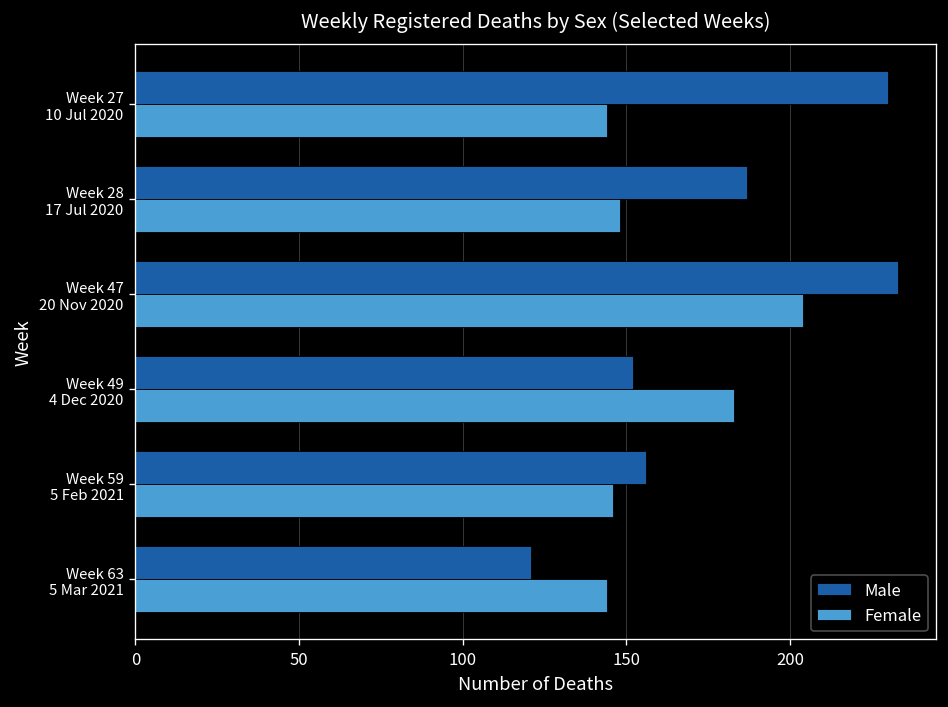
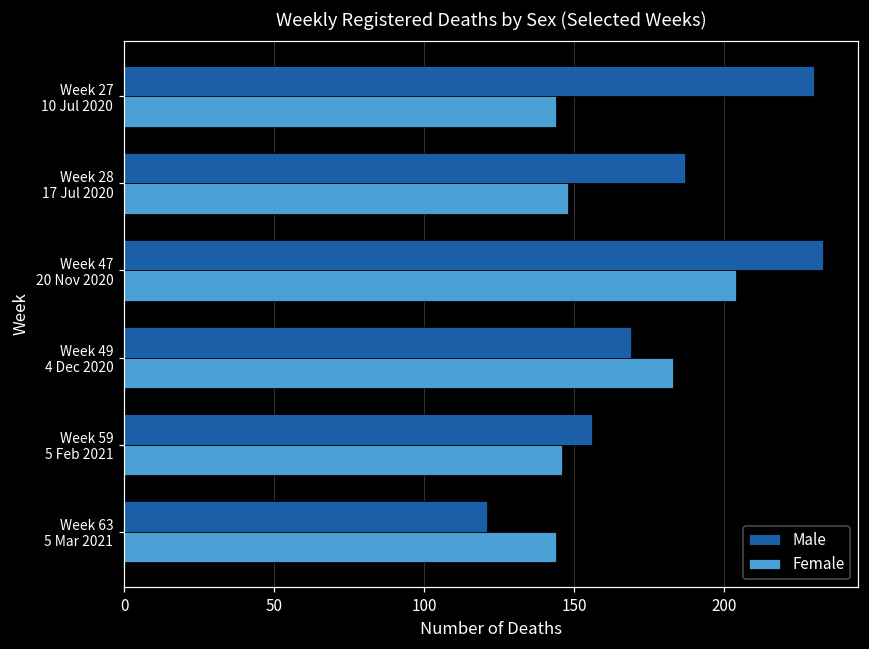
  {
    "Male": {
      "Week 27 10 Jul 2020": 230,
      "Week 28 17 Jul 2020": 187,
      "Week 47 20 Nov 2020": 233,
-     "Week 49 4 Dec 2020": 152,
+     "Week 49 4 Dec 2020": 169,
      "Week 59 5 Feb 2021": 156,
      "Week 63 5 Mar 2021": 121
    },
    "Female": {
      "Week 27 10 Jul 2020": 144,
      "Week 28 17 Jul 2020": 148,
      "Week 47 20 Nov 2020": 204,
      "Week 49 4 Dec 2020": 183,
      "Week 59 5 Feb 2021": 146,
      "Week 63 5 Mar 2021": 144
    }
  }
